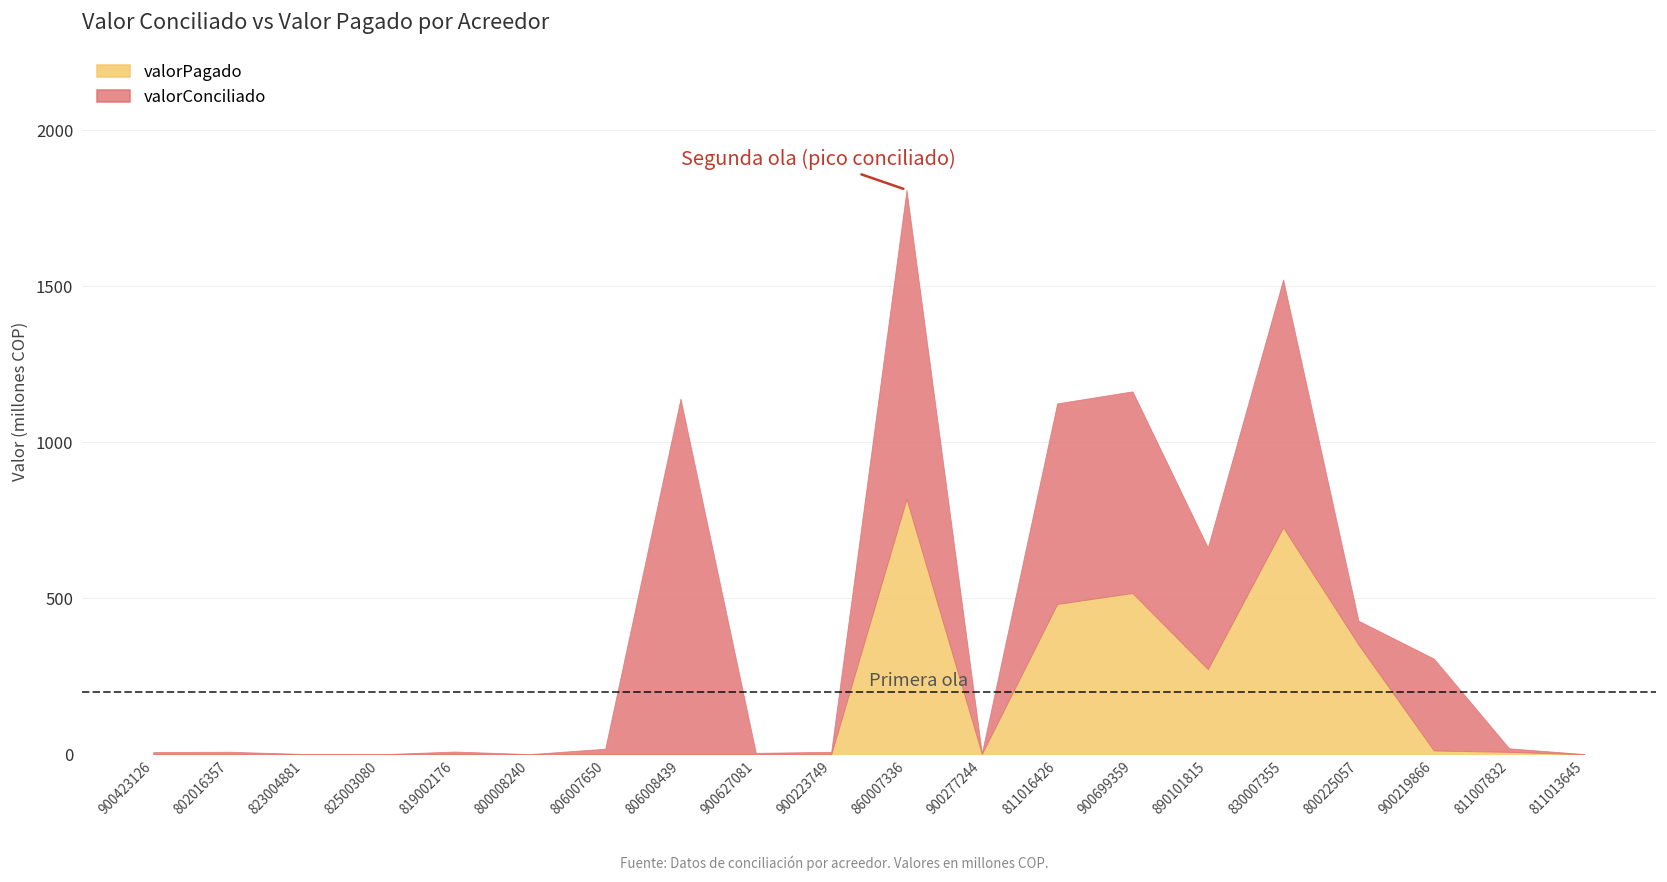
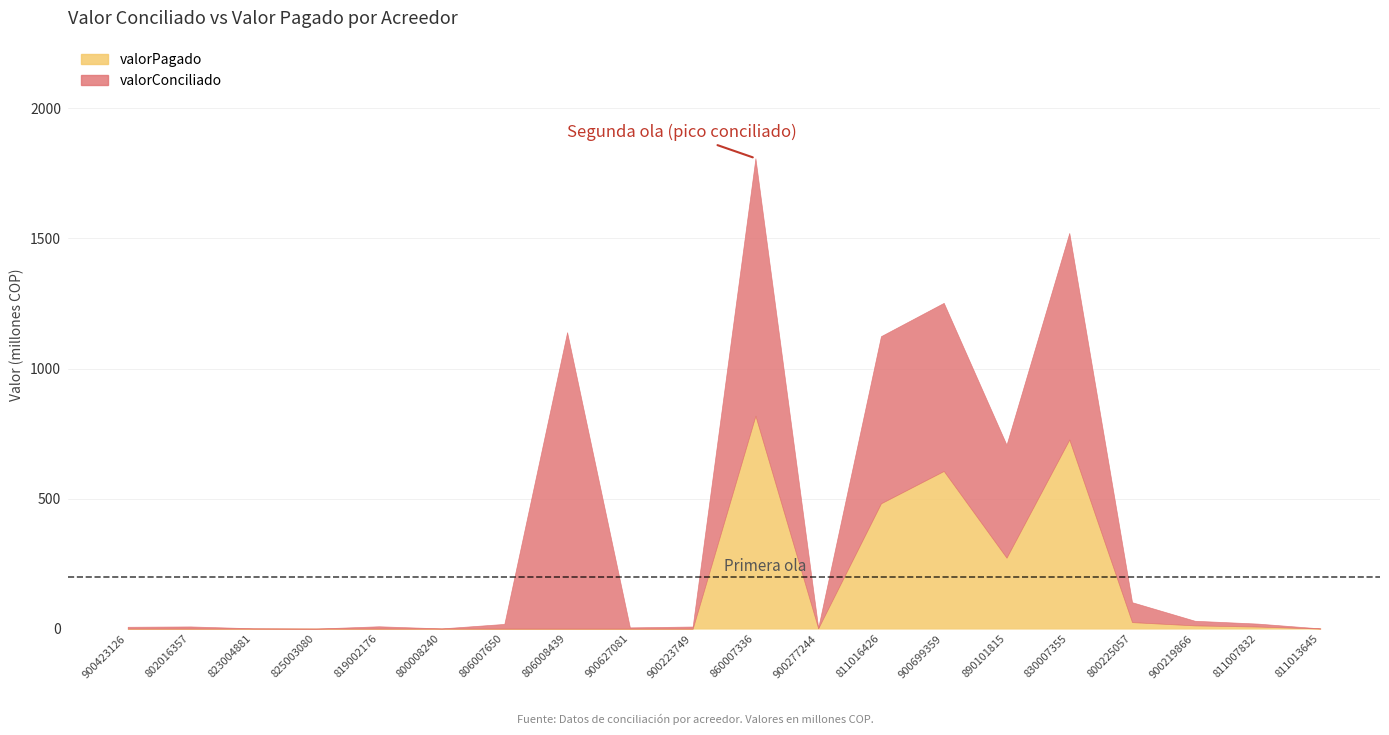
  {
    "valorPagado": {
      "806007650": 0,
      "806008439": 0,
      "860007336": 820,
      "811016426": 480,
-     "900699359": 520,
+     "900699359": 610,
      "890101815": 270,
      "830007355": 730,
-     "800225057": 350,
+     "800225057": 30,
      "900219866": 10
    },
    "valorConciliado": {
      "806007650": 20,
      "806008439": 1140,
      "860007336": 990,
      "811016426": 640,
      "900699359": 650,
-     "890101815": 390,
+     "890101815": 430,
      "830007355": 790,
      "800225057": 80,
-     "900219866": 290,
+     "900219866": 20,
      "811007832": 10
    }
  }
